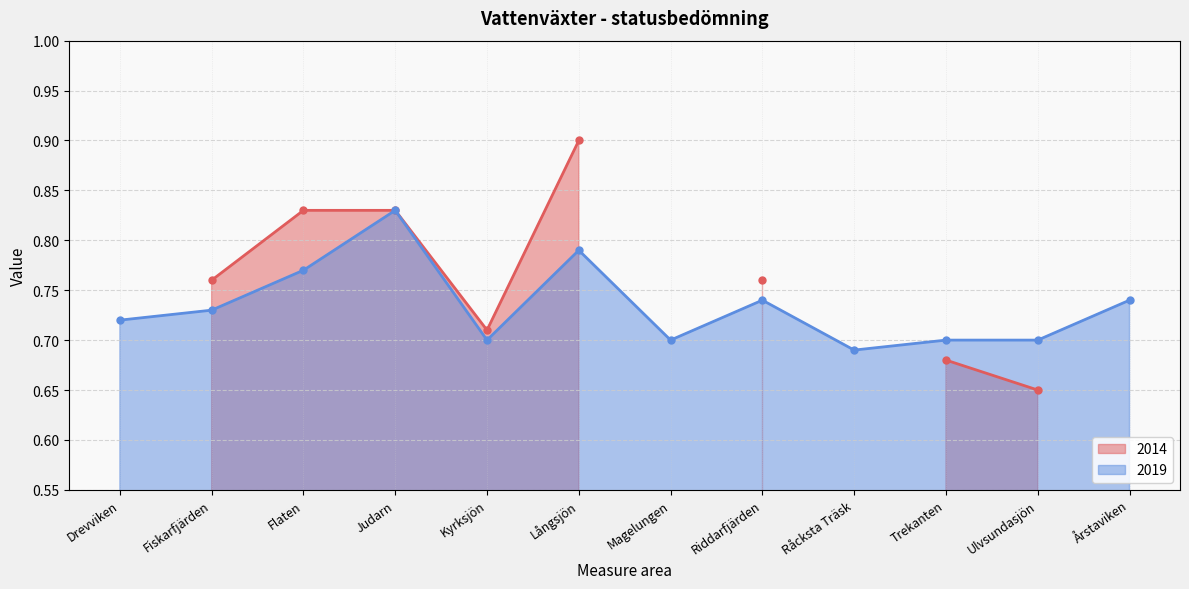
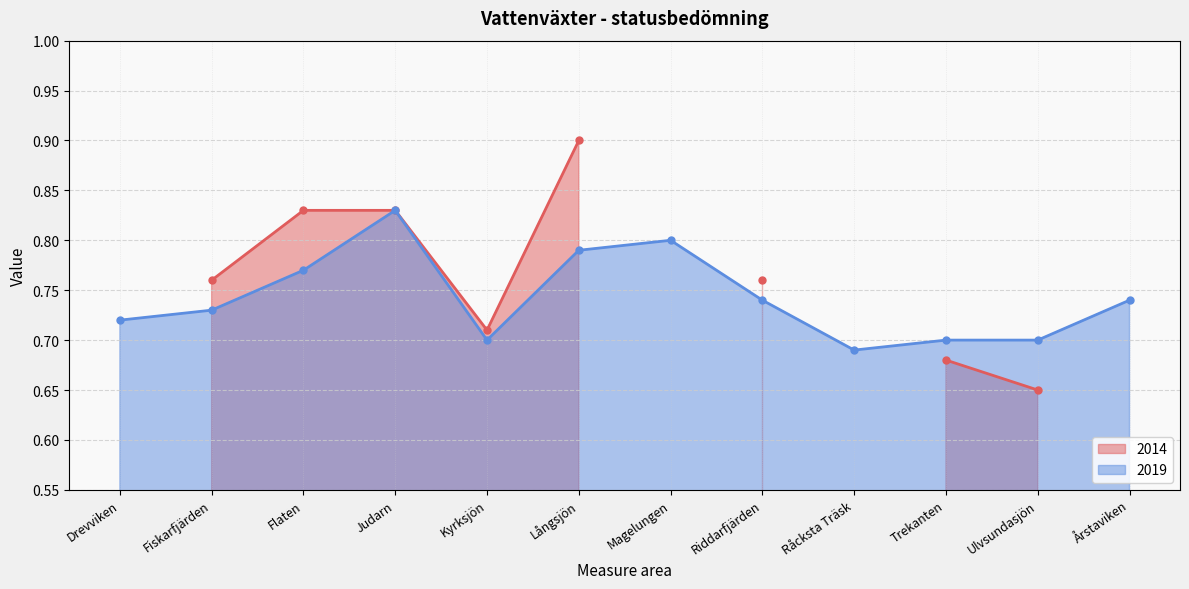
  {
    "2019": {
      "Drevviken": 0.72,
      "Fiskarfjärden": 0.73,
      "Flaten": 0.77,
      "Kyrksjön": 0.7,
      "Långsjön": 0.79,
-     "Magelungen": 0.7,
+     "Magelungen": 0.8,
      "Riddarfjärden": 0.74,
      "Råcksta Träsk": 0.69,
      "Trekanten": 0.7,
      "Ulvsundasjön": 0.7,
      "Årstaviken": 0.74
    }
  }
